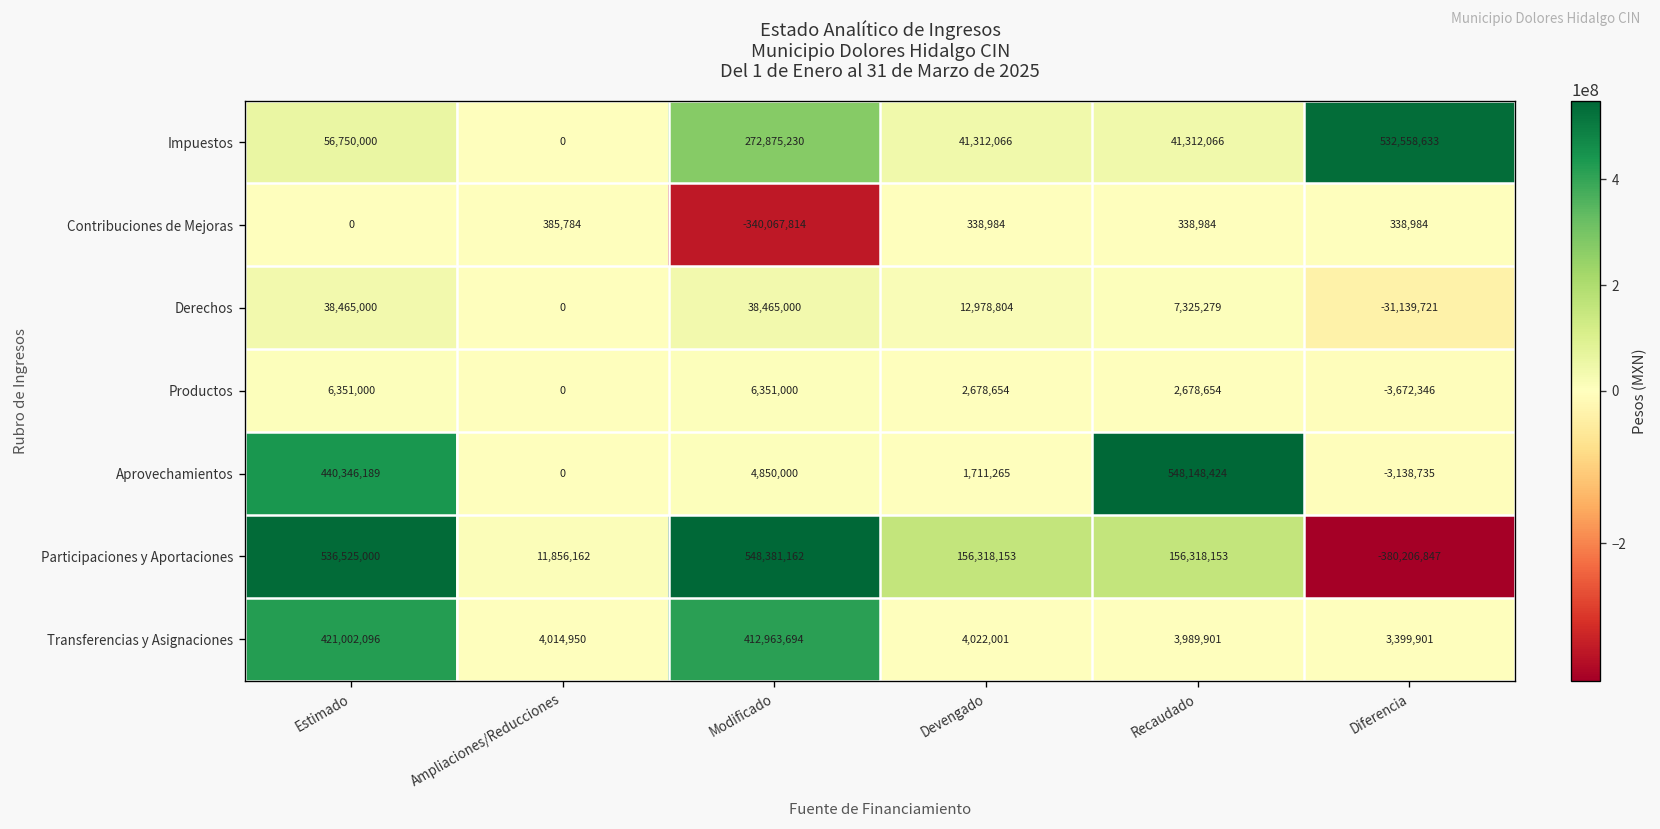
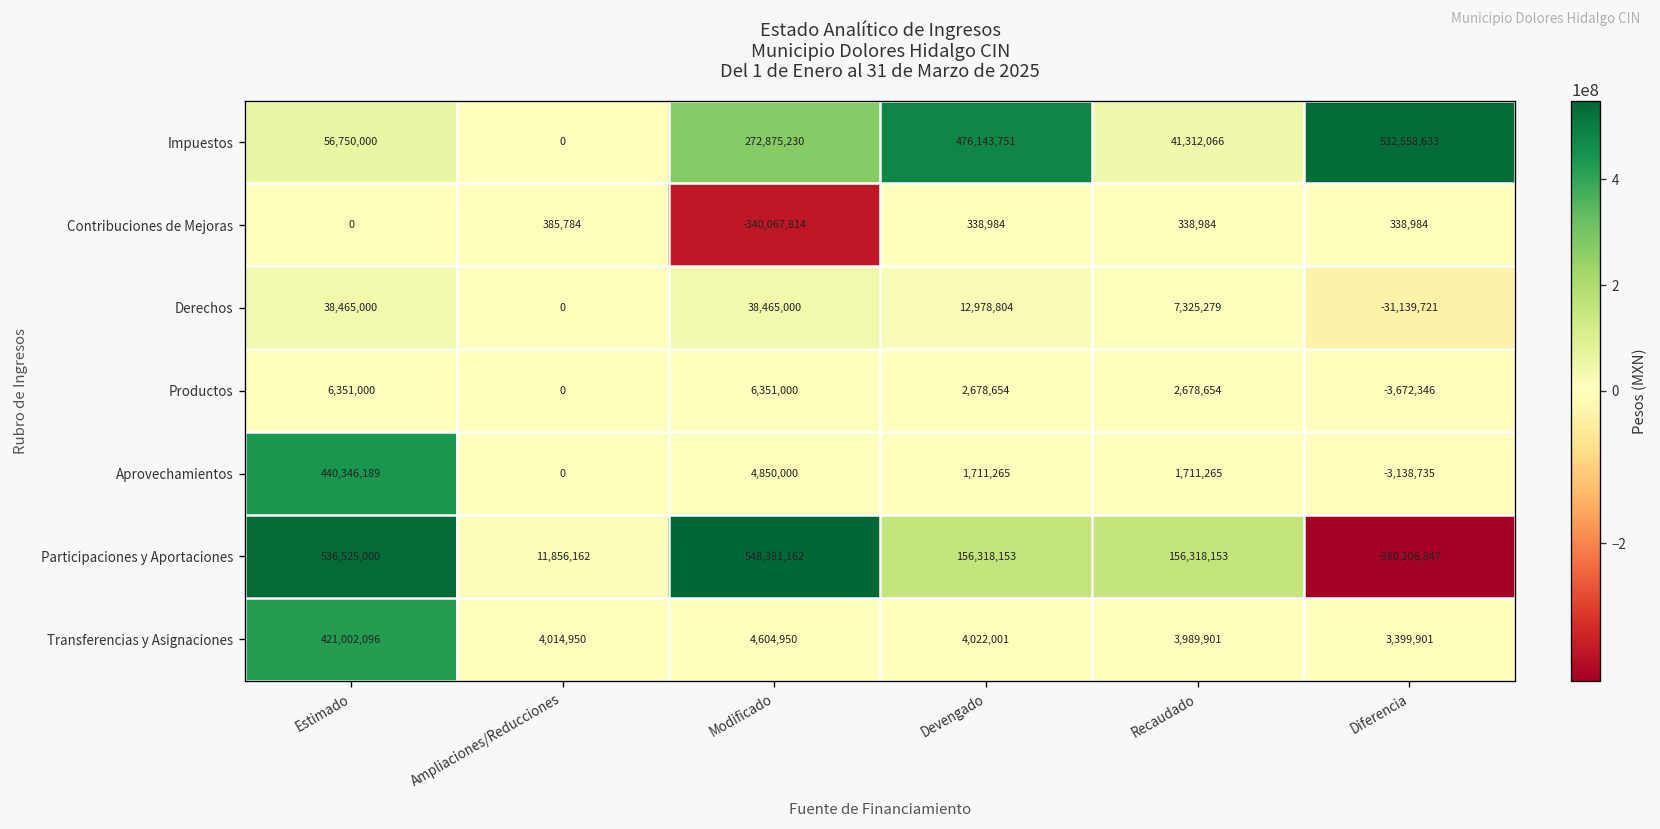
  {
    "Impuestos": {
      "Estimado": "56,750,000",
      "Ampliaciones/Reducciones": "0",
      "Modificado": "272,875,230",
-     "Devengado": "41,312,066",
+     "Devengado": "476,143,751",
      "Recaudado": "41,312,066",
      "Diferencia": "532,558,633"
    },
    "Contribuciones de Mejoras": {
      "Estimado": "0",
      "Ampliaciones/Reducciones": "385,784",
      "Modificado": "-340,067,814",
      "Devengado": "338,984",
      "Recaudado": "338,984",
      "Diferencia": "338,984"
    },
    "Derechos": {
      "Estimado": "38,465,000",
      "Ampliaciones/Reducciones": "0",
      "Modificado": "38,465,000",
      "Devengado": "12,978,804",
      "Recaudado": "7,325,279",
      "Diferencia": "-31,139,721"
    },
    "Productos": {
      "Estimado": "6,351,000",
      "Ampliaciones/Reducciones": "0",
      "Modificado": "6,351,000",
      "Devengado": "2,678,654",
      "Recaudado": "2,678,654",
      "Diferencia": "-3,672,346"
    },
    "Aprovechamientos": {
      "Estimado": "440,346,189",
      "Ampliaciones/Reducciones": "0",
      "Modificado": "4,850,000",
      "Devengado": "1,711,265",
-     "Recaudado": "548,148,424",
+     "Recaudado": "1,711,265",
      "Diferencia": "-3,138,735"
    },
    "Participaciones y Aportaciones": {
      "Estimado": "536,525,000",
      "Ampliaciones/Reducciones": "11,856,162",
      "Modificado": "548,381,162",
      "Devengado": "156,318,153",
      "Recaudado": "156,318,153",
      "Diferencia": "-380,206,847"
    },
    "Transferencias y Asignaciones": {
      "Estimado": "421,002,096",
      "Ampliaciones/Reducciones": "4,014,950",
-     "Modificado": "412,963,694",
+     "Modificado": "4,604,950",
      "Devengado": "4,022,001",
      "Recaudado": "3,989,901",
      "Diferencia": "3,399,901"
    }
  }
